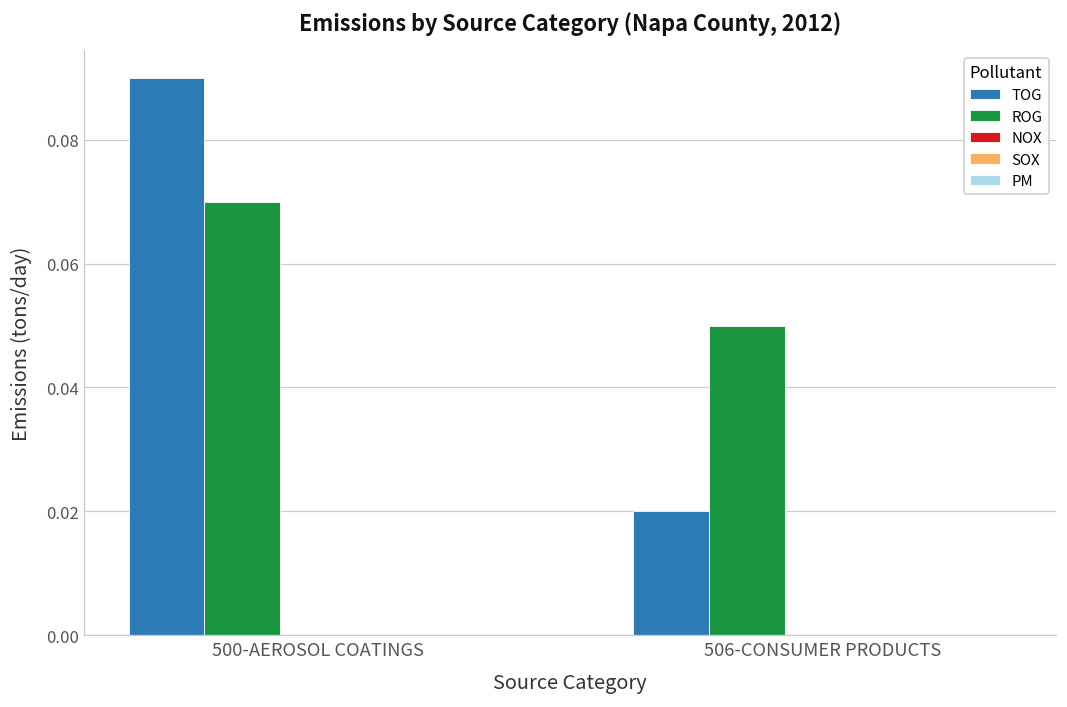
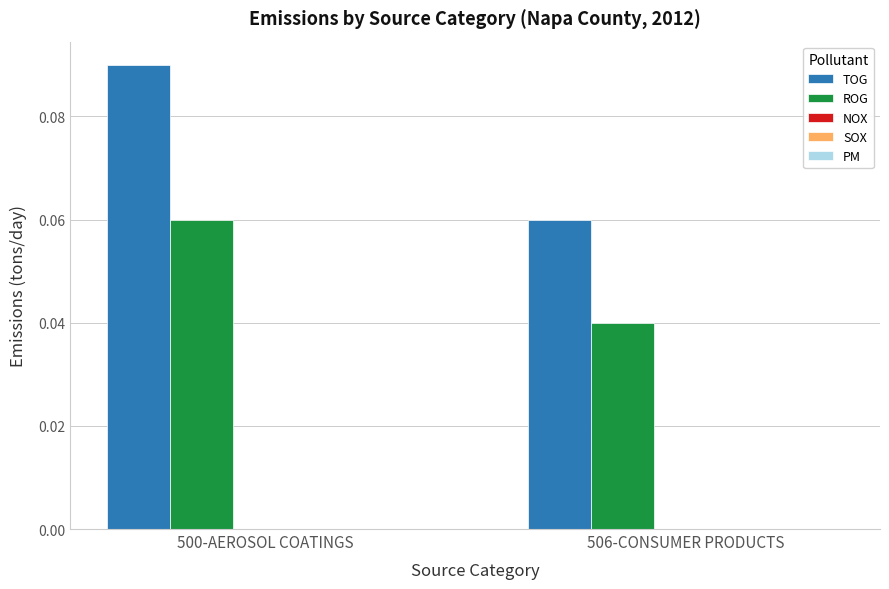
  {
    "TOG": {
      "500-AEROSOL COATINGS": 0.09,
-     "506-CONSUMER PRODUCTS": 0.02
+     "506-CONSUMER PRODUCTS": 0.06
    },
    "ROG": {
-     "500-AEROSOL COATINGS": 0.07,
-     "506-CONSUMER PRODUCTS": 0.05
+     "500-AEROSOL COATINGS": 0.06,
+     "506-CONSUMER PRODUCTS": 0.04
    },
    "NOX": {
      "500-AEROSOL COATINGS": 0.00,
      "506-CONSUMER PRODUCTS": 0.00
    },
    "SOX": {
      "500-AEROSOL COATINGS": 0.00,
      "506-CONSUMER PRODUCTS": 0.00
    },
    "PM": {
      "500-AEROSOL COATINGS": 0.00,
      "506-CONSUMER PRODUCTS": 0.00
    }
  }
